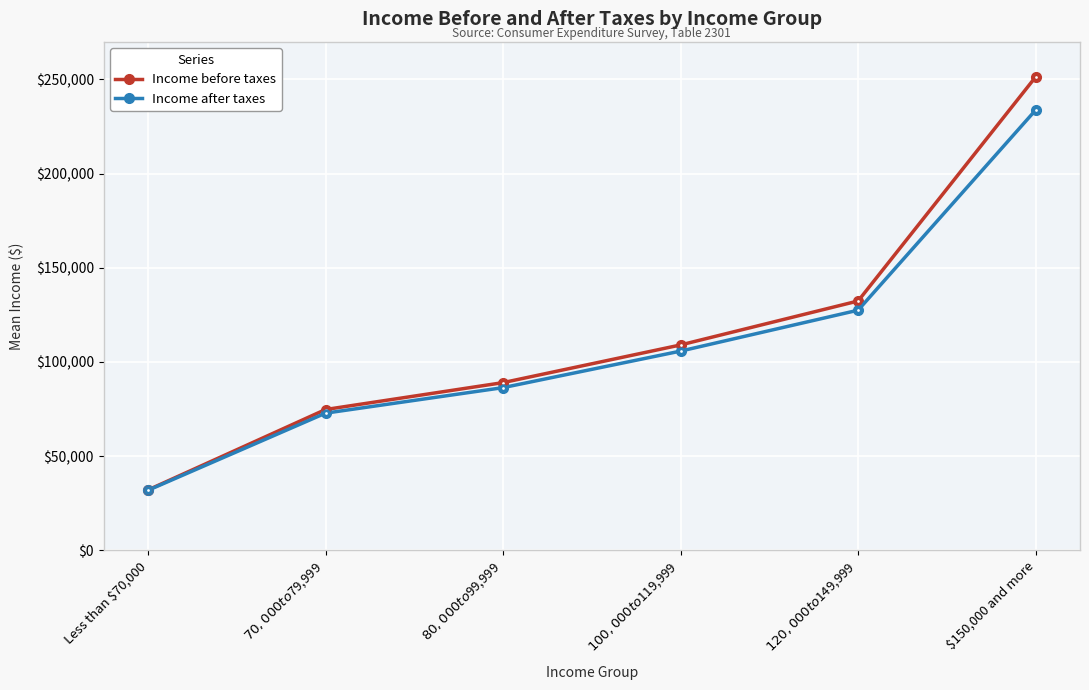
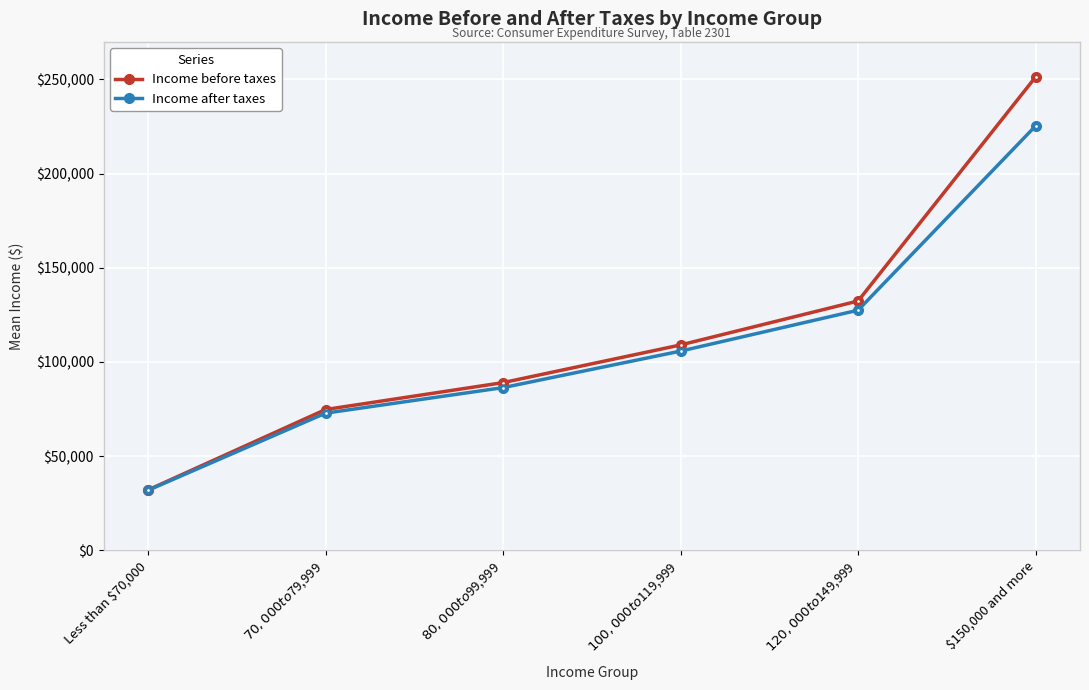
  {
    "Income before taxes": {
      "$150,000 and more": "$251,000"
    },
    "Income after taxes": {
-     "$150,000 and more": "$234,000"
+     "$150,000 and more": "$225,000"
    }
  }
